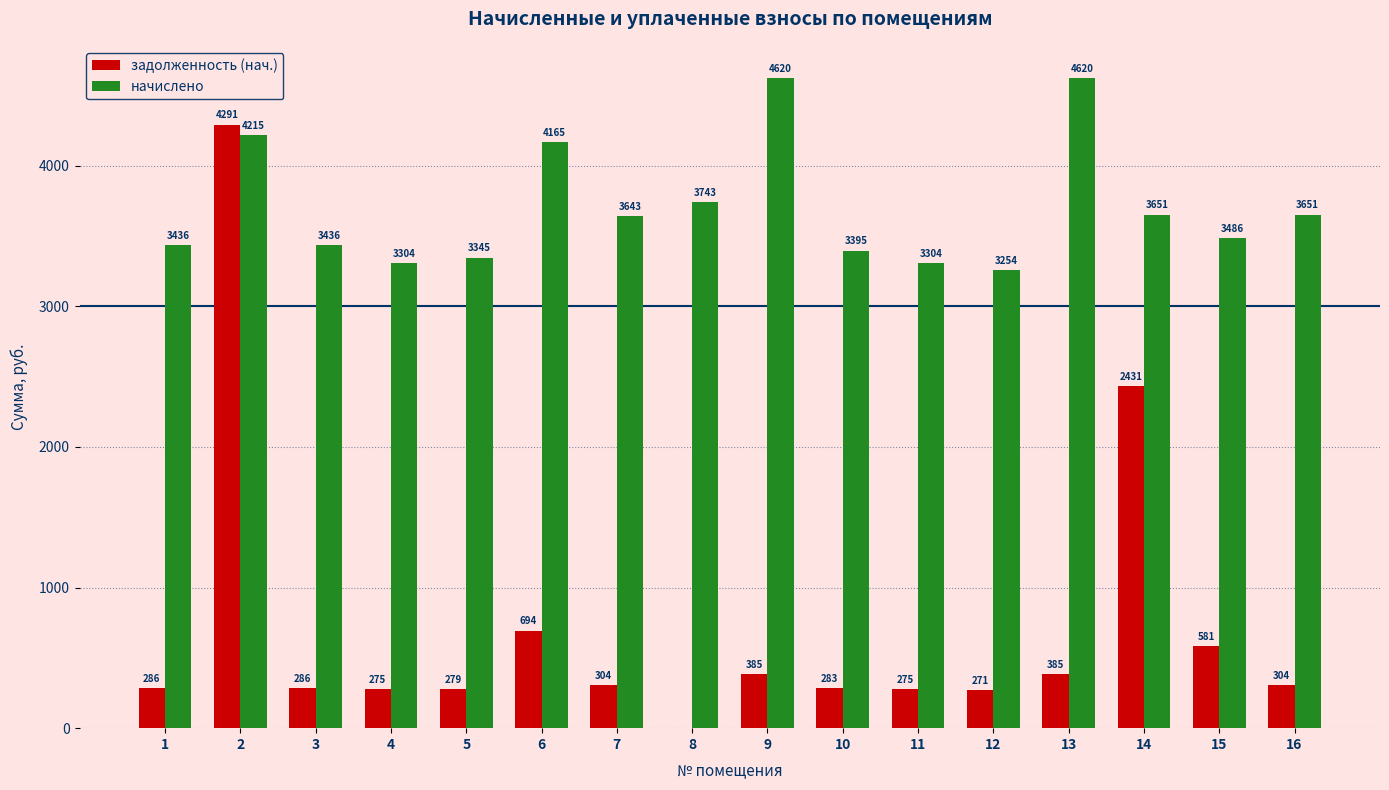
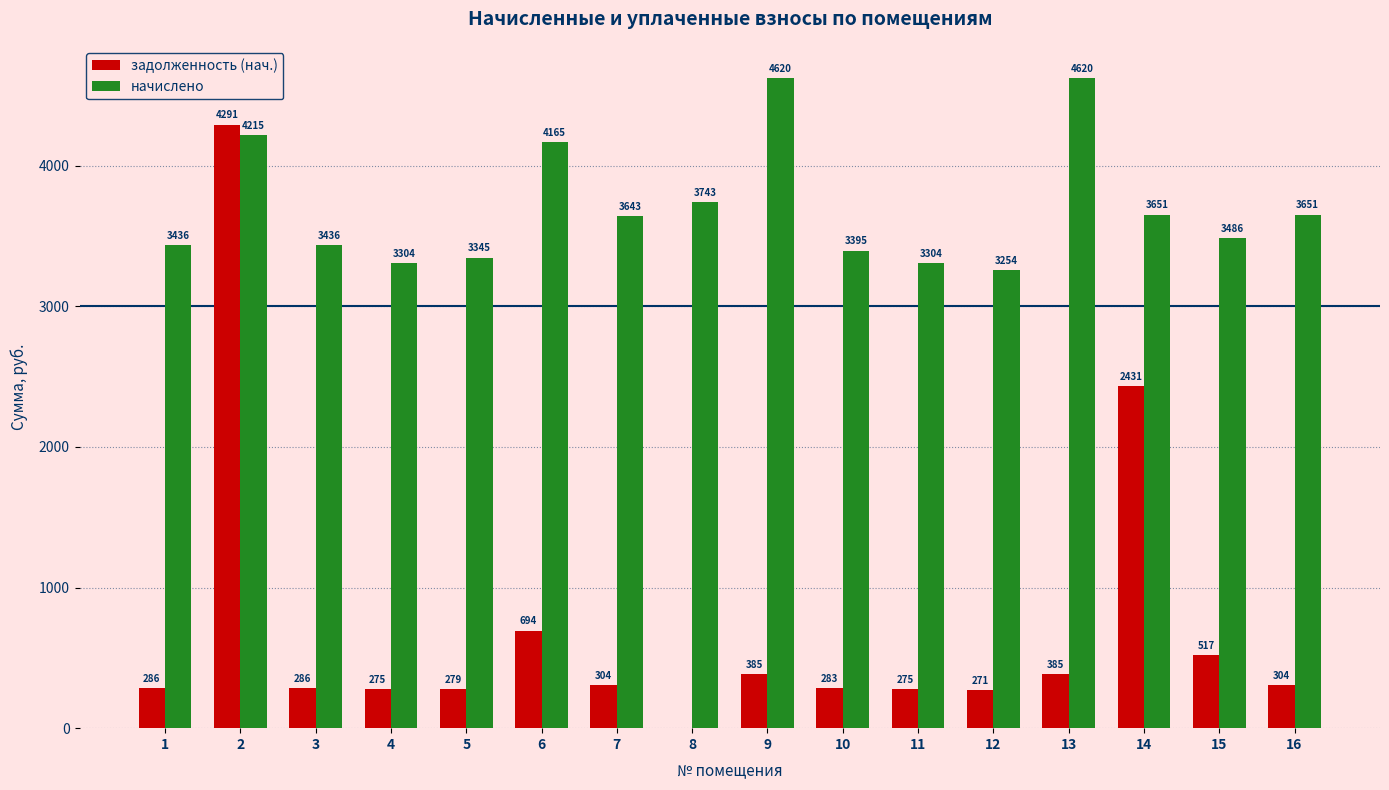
  {
    "задолженность (нач.)": {
      "1": 286,
      "2": 4291,
      "3": 286,
      "4": 275,
      "5": 279,
      "6": 694,
      "7": 304,
      "9": 385,
      "10": 283,
      "11": 275,
      "12": 271,
      "13": 385,
      "14": 2431,
-     "15": 581,
+     "15": 517,
      "16": 304
    },
    "начислено": {
      "1": 3436,
      "2": 4215,
      "3": 3436,
      "4": 3304,
      "5": 3345,
      "6": 4165,
      "7": 3643,
      "8": 3743,
      "9": 4620,
      "10": 3395,
      "11": 3304,
      "12": 3254,
      "13": 4620,
      "14": 3651,
      "15": 3486,
      "16": 3651
    }
  }
